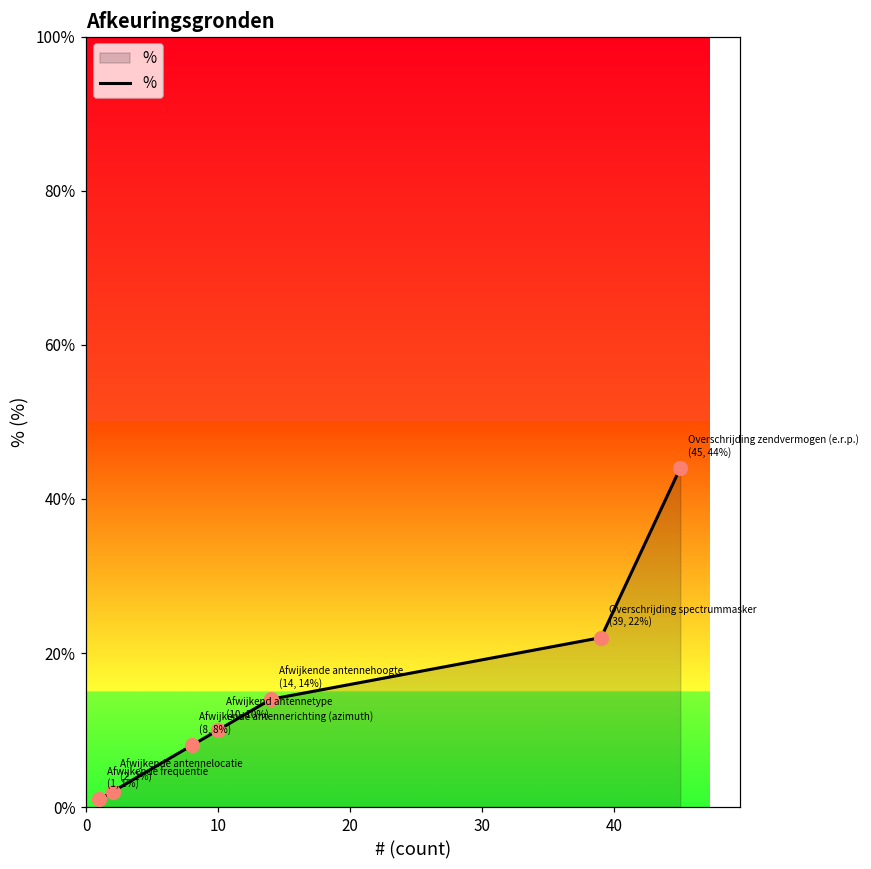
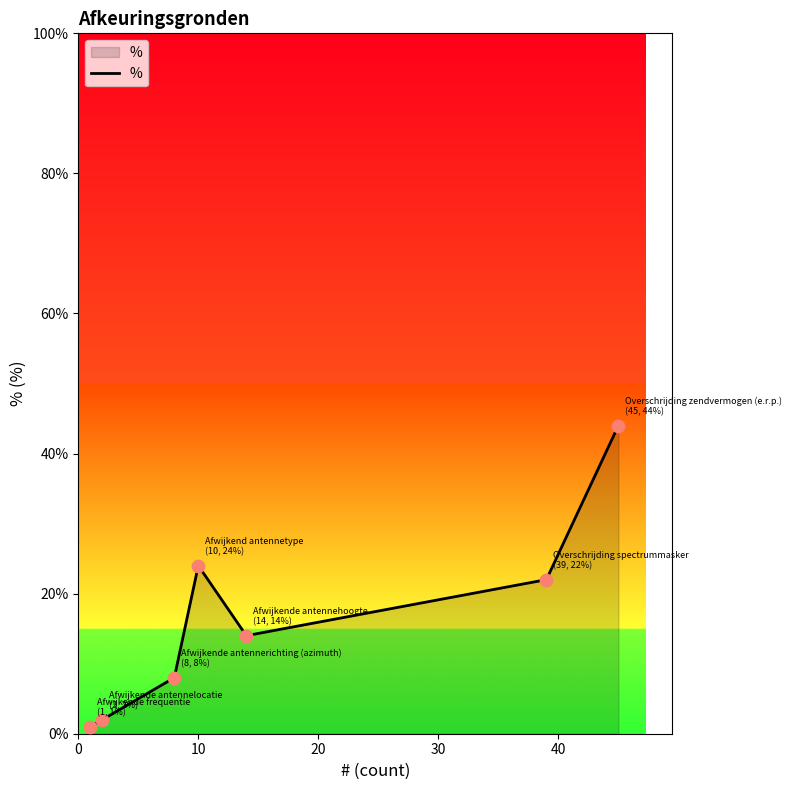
  {
-   "10": "10%"
+   "10": "24%"
  }
